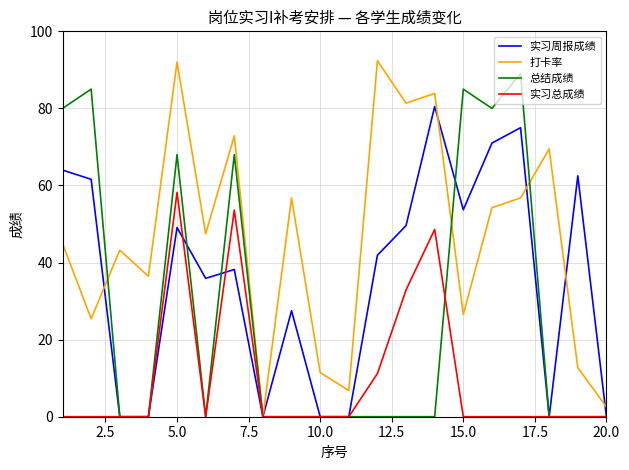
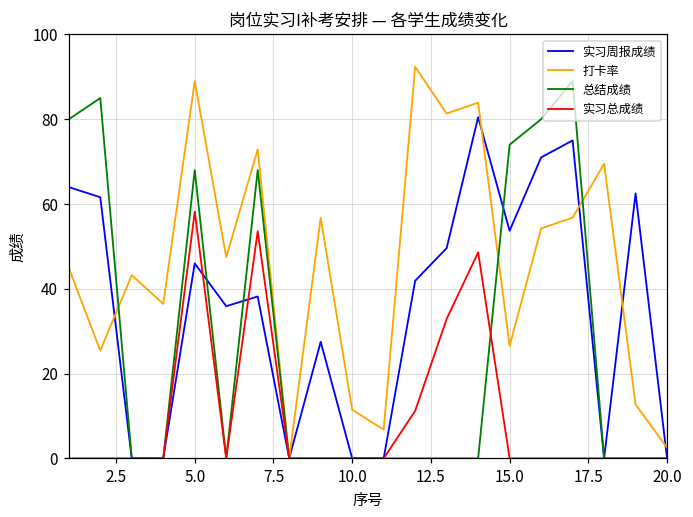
  {
    "实习周报成绩": {
-     "5.0": 49,
+     "5.0": 46,
      "15.0": 54
    },
    "打卡率": {
-     "5.0": 92,
+     "5.0": 89,
      "10.0": 11,
      "15.0": 27,
      "20.0": 3
    },
    "总结成绩": {
      "5.0": 68,
-     "15.0": 85
+     "15.0": 74
    },
    "实习总成绩": {
      "5.0": 58,
      "15.0": 0
    }
  }
